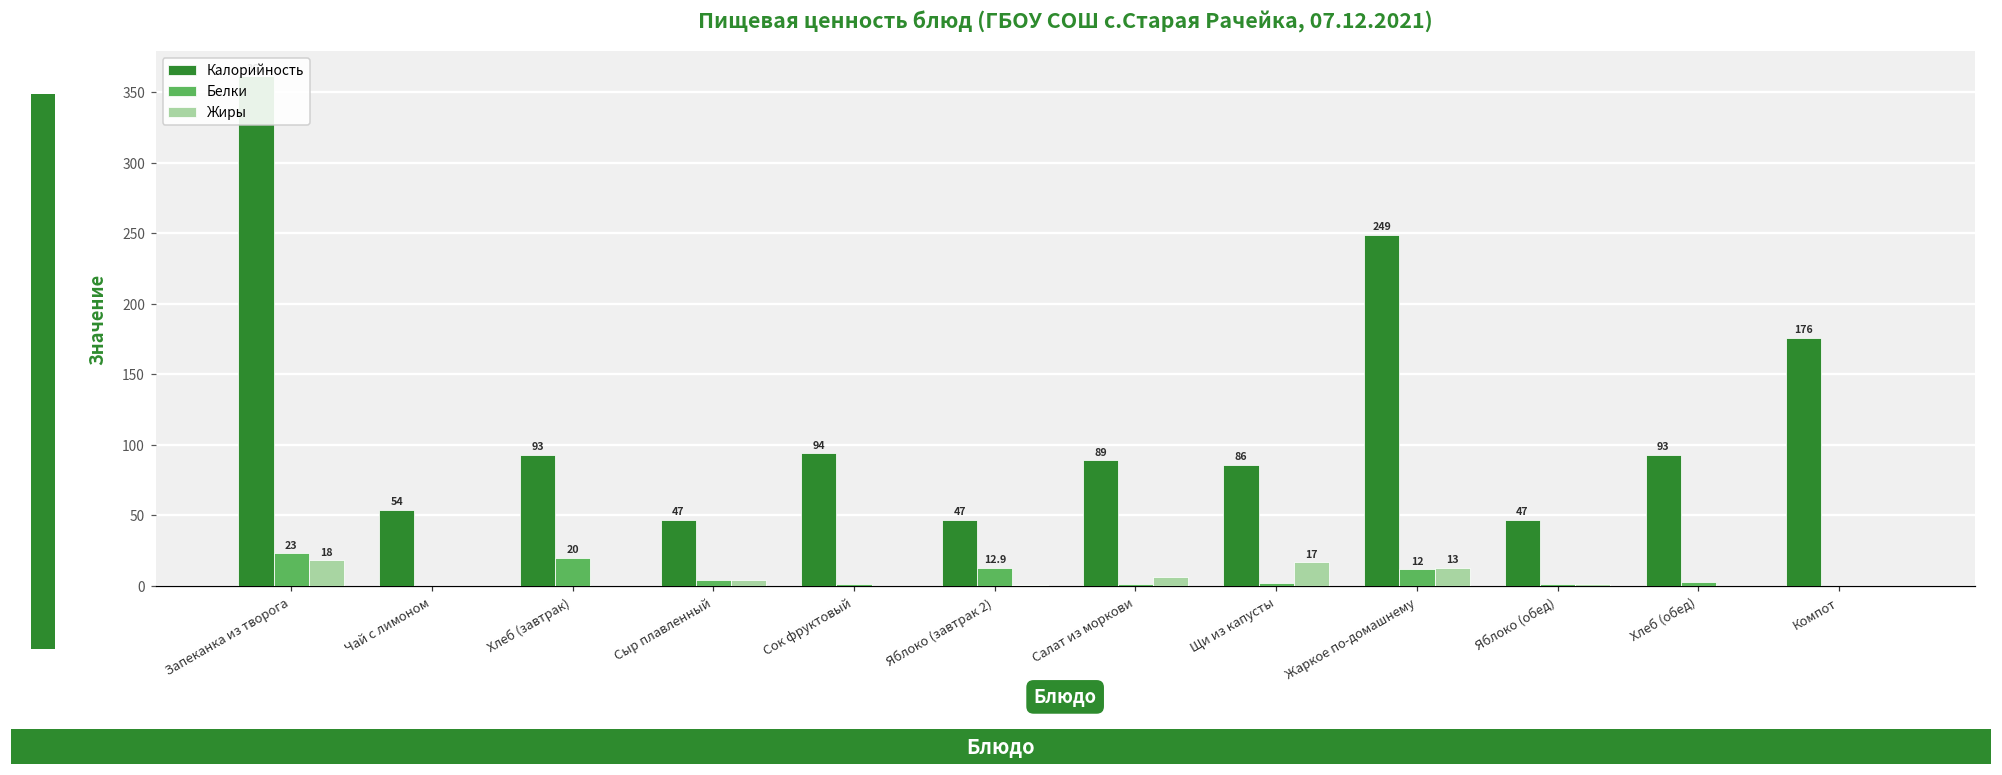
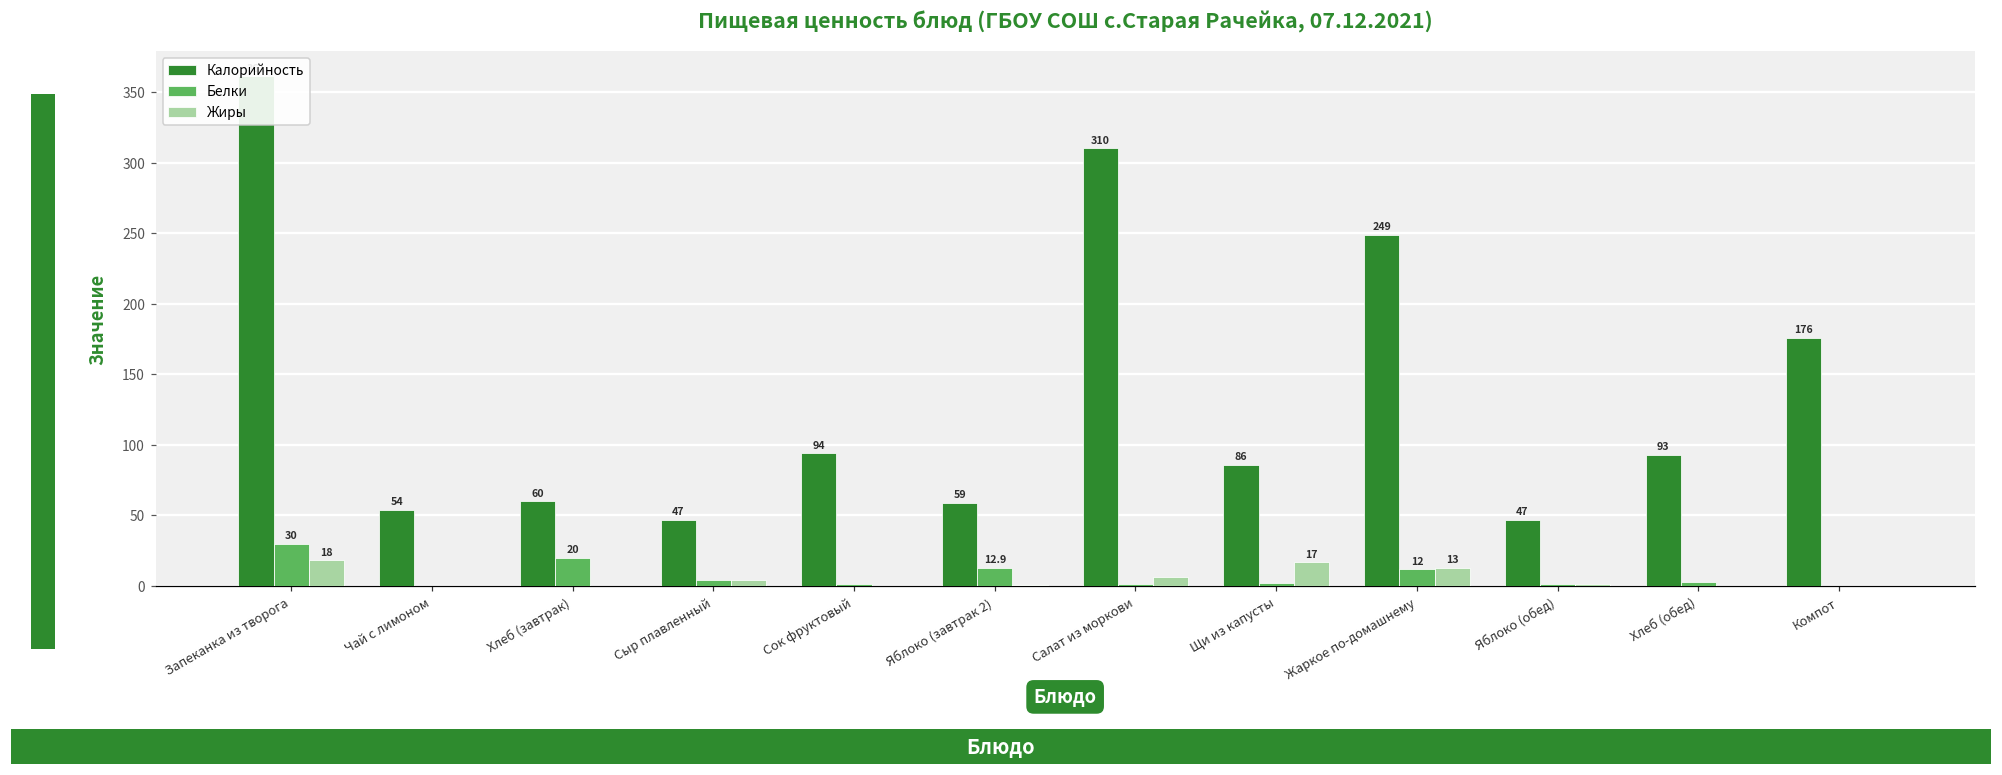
  {
    "Калорийность": {
      "Чай с лимоном": 54,
-     "Хлеб (завтрак)": 93,
+     "Хлеб (завтрак)": 60,
      "Сыр плавленный": 47,
      "Сок фруктовый": 94,
-     "Яблоко (завтрак 2)": 47,
-     "Салат из моркови": 89,
+     "Яблоко (завтрак 2)": 59,
+     "Салат из моркови": 310,
      "Щи из капусты": 86,
      "Жаркое по-домашнему": 249,
      "Яблоко (обед)": 47,
      "Хлеб (обед)": 93,
      "Компот": 176
    },
    "Белки": {
-     "Запеканка из творога": 23,
+     "Запеканка из творога": 30,
      "Хлеб (завтрак)": 20,
      "Яблоко (завтрак 2)": 12.9,
      "Жаркое по-домашнему": 12
    },
    "Жиры": {
      "Запеканка из творога": 18,
      "Щи из капусты": 17,
      "Жаркое по-домашнему": 13
    }
  }
